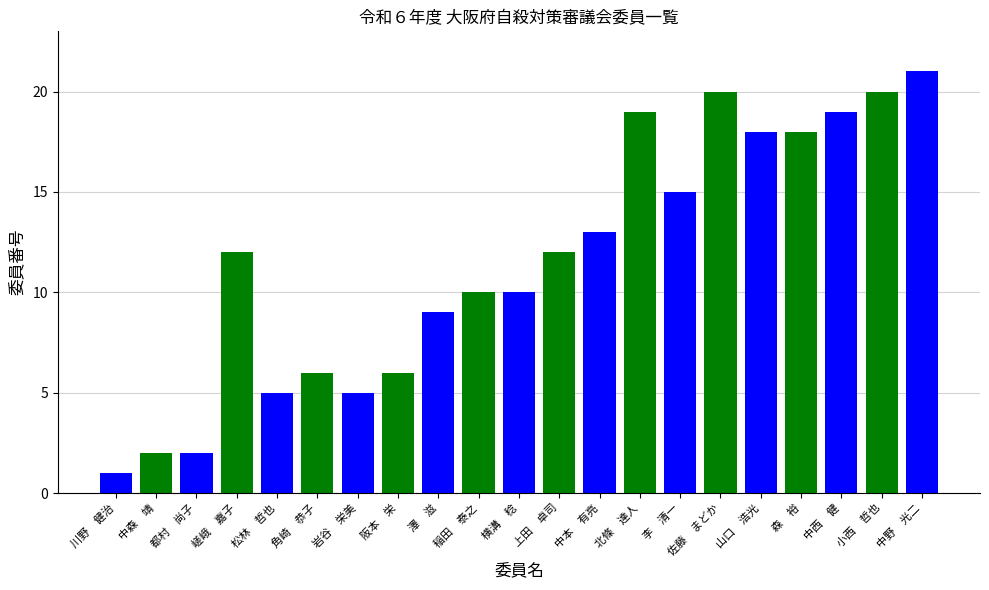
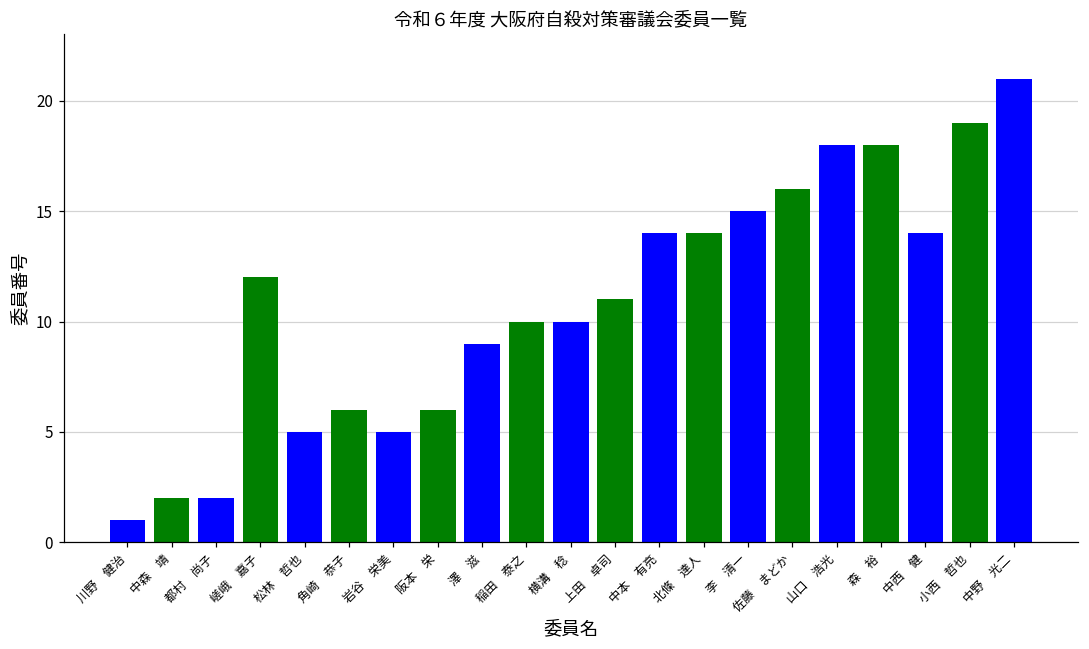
  {
    "川野 健治": 1,
    "中森 靖": 2,
    "都村 尚子": 2,
    "嵯峨 嘉子": 12,
    "松林 哲也": 5,
    "角崎 恭子": 6,
    "岩谷 栄美": 5,
    "阪本 栄": 6,
    "澤 滋": 9,
    "稲田 泰之": 10,
    "横溝 稔": 10,
-   "上田 卓司": 12,
-   "中本 有亮": 13,
-   "北條 達人": 19,
+   "上田 卓司": 11,
+   "中本 有亮": 14,
+   "北條 達人": 14,
    "李 清一": 15,
-   "佐藤 まどか": 20,
+   "佐藤 まどか": 16,
    "山口 浩光": 18,
    "森 裕": 18,
-   "中西 健": 19,
-   "小西 哲也": 20,
+   "中西 健": 14,
+   "小西 哲也": 19,
    "中野 光二": 21
  }
